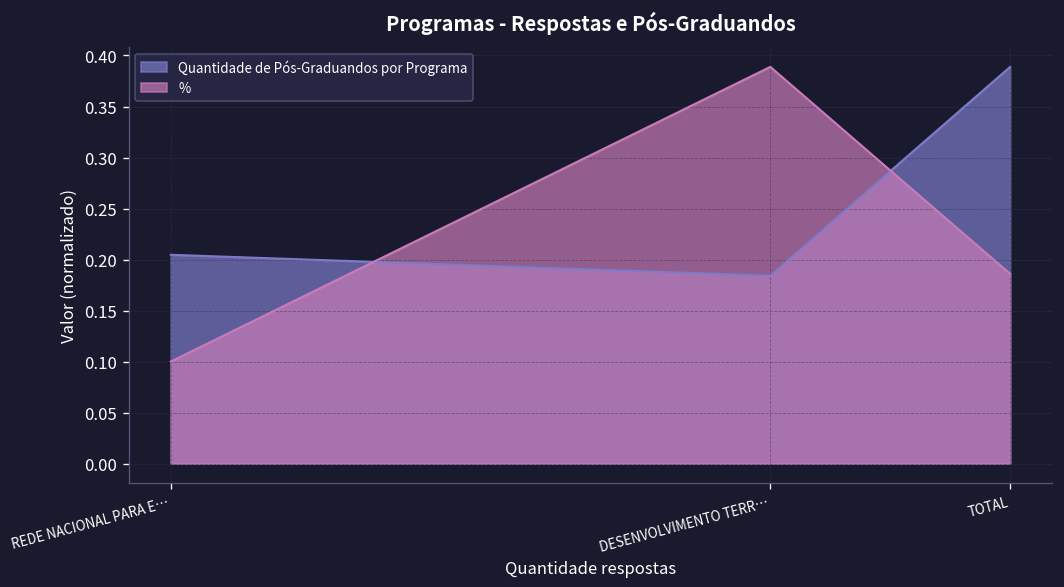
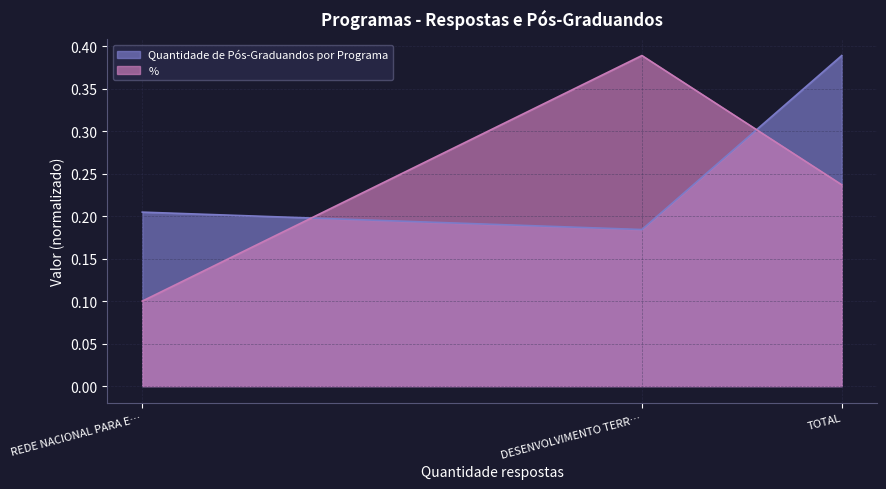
  {
    "Quantidade de Pós-Graduandos por Programa": {
      "REDE NACIONAL PARA E…": 0.20,
      "DESENVOLVIMENTO TERR…": 0.18,
      "TOTAL": 0.39
    },
    "%": {
      "REDE NACIONAL PARA E…": 0.10,
      "DESENVOLVIMENTO TERR…": 0.39,
-     "TOTAL": 0.19
+     "TOTAL": 0.24
    }
  }
